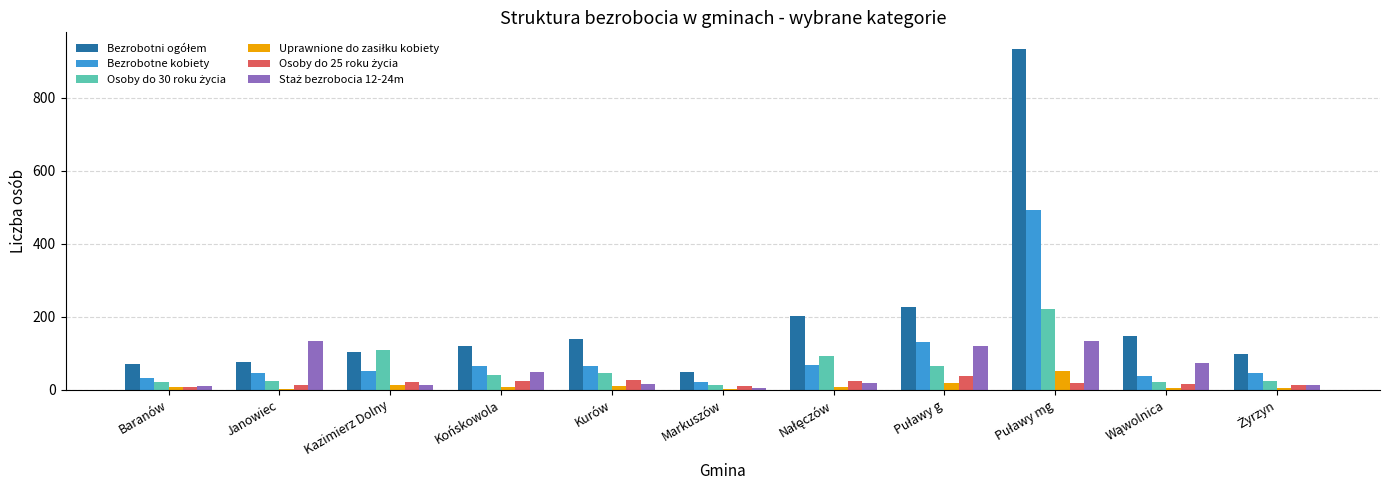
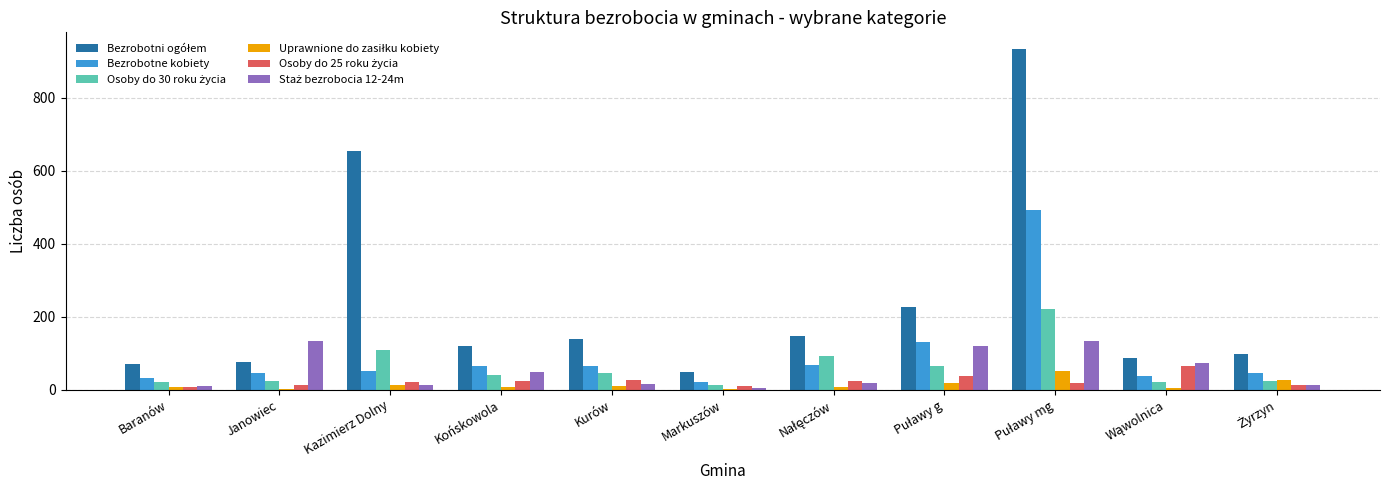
  {
    "Bezrobotni ogółem": {
      "Baranów": 70,
      "Janowiec": 80,
-     "Kazimierz Dolny": 100,
+     "Kazimierz Dolny": 650,
      "Końskowola": 120,
      "Kurów": 140,
      "Markuszów": 50,
-     "Nałęczów": 200,
+     "Nałęczów": 150,
      "Puławy g": 230,
      "Puławy mg": 930,
-     "Wąwolnica": 150,
+     "Wąwolnica": 90,
      "Żyrzyn": 100
    },
    "Bezrobotne kobiety": {
      "Baranów": 30,
      "Janowiec": 50,
      "Kazimierz Dolny": 50,
      "Końskowola": 60,
      "Kurów": 70,
      "Markuszów": 20,
      "Nałęczów": 70,
      "Puławy g": 130,
      "Puławy mg": 490,
      "Wąwolnica": 40,
      "Żyrzyn": 50
    },
    "Osoby do 30 roku życia": {
      "Baranów": 20,
      "Janowiec": 20,
      "Kazimierz Dolny": 110,
      "Końskowola": 40,
      "Kurów": 50,
      "Markuszów": 10,
      "Nałęczów": 90,
      "Puławy g": 70,
      "Puławy mg": 220,
      "Wąwolnica": 20,
      "Żyrzyn": 30
    },
    "Uprawnione do zasiłku kobiety": {
      "Kazimierz Dolny": 10,
      "Kurów": 10,
      "Nałęczów": 10,
      "Puławy g": 20,
      "Puławy mg": 50,
-     "Żyrzyn": 0
+     "Żyrzyn": 30
    },
    "Osoby do 25 roku życia": {
      "Baranów": 10,
      "Janowiec": 10,
      "Kazimierz Dolny": 20,
      "Końskowola": 20,
      "Kurów": 30,
      "Markuszów": 10,
      "Nałęczów": 20,
      "Puławy g": 40,
      "Puławy mg": 20,
-     "Wąwolnica": 20,
+     "Wąwolnica": 70,
      "Żyrzyn": 10
    },
    "Staż bezrobocia 12-24m": {
      "Baranów": 10,
      "Janowiec": 130,
      "Kazimierz Dolny": 10,
      "Końskowola": 50,
      "Kurów": 20,
      "Nałęczów": 20,
      "Puławy g": 120,
      "Puławy mg": 130,
      "Wąwolnica": 70,
      "Żyrzyn": 10
    }
  }
